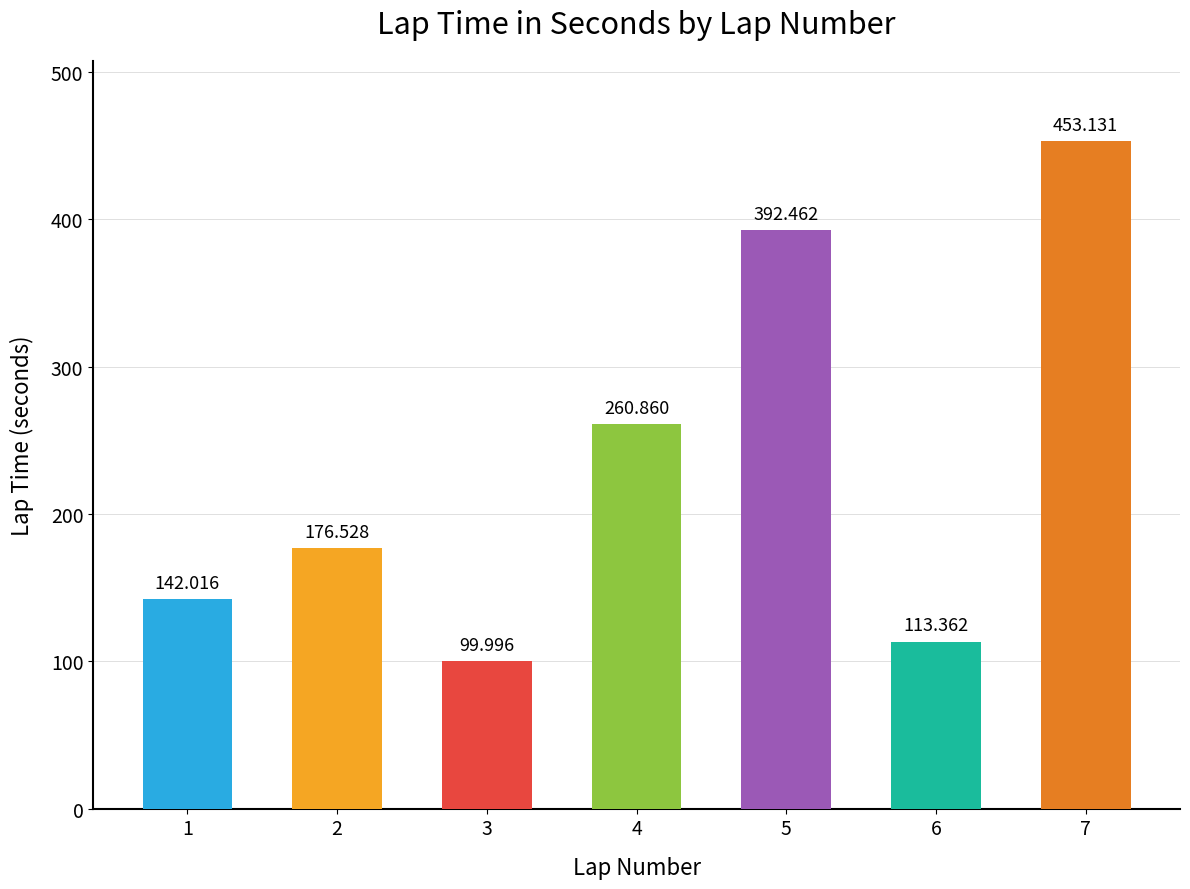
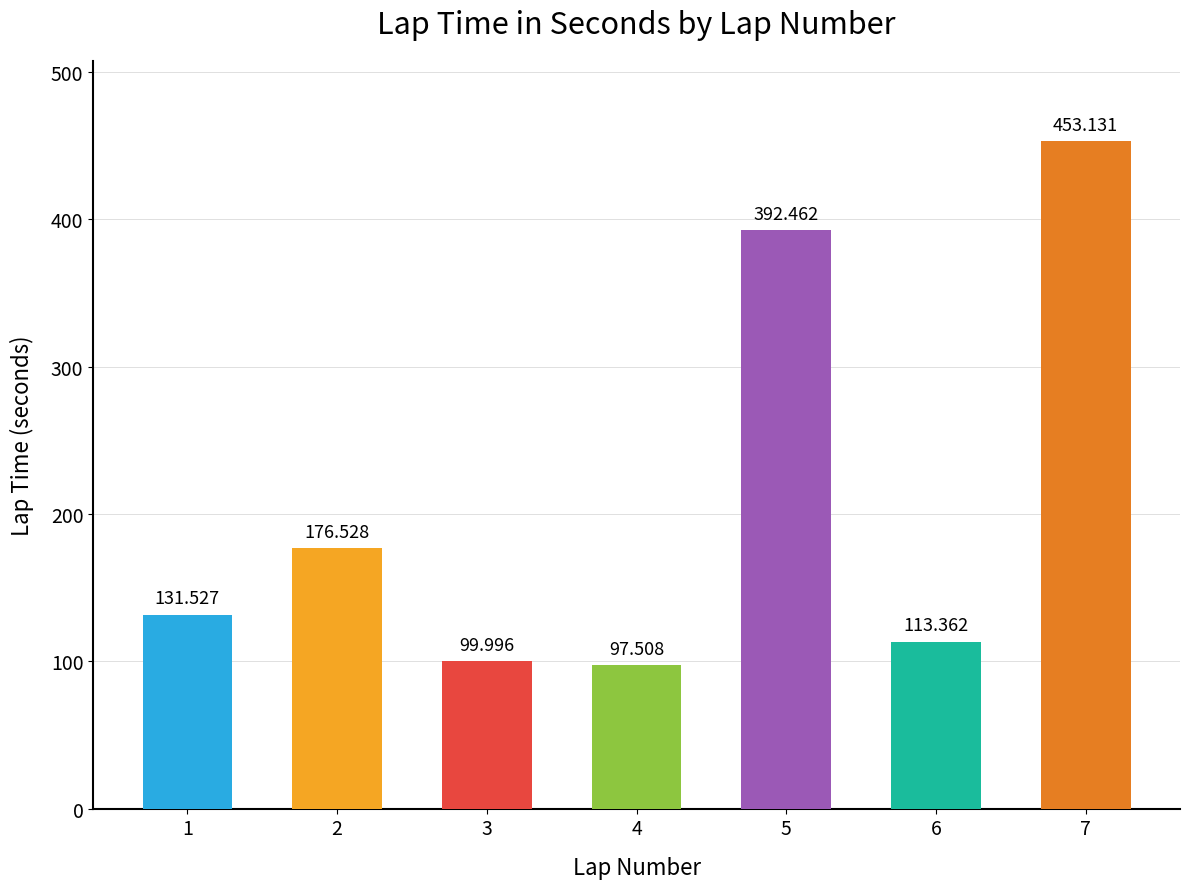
  {
-   "1": 142.016,
+   "1": 131.527,
    "2": 176.528,
    "3": 99.996,
-   "4": 260.860,
+   "4": 97.508,
    "5": 392.462,
    "6": 113.362,
    "7": 453.131
  }
